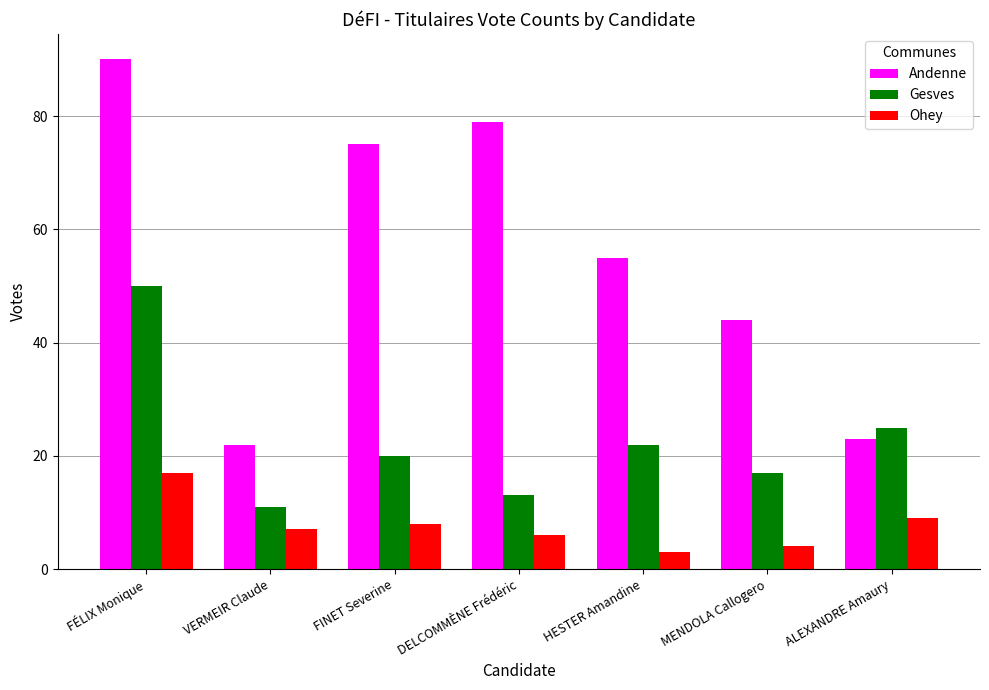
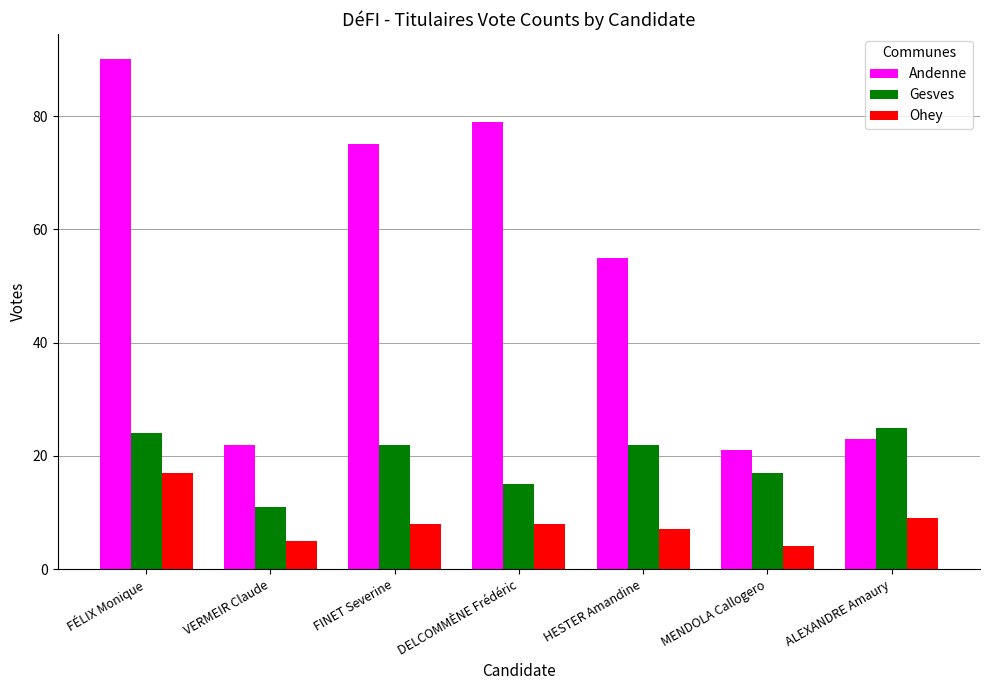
  {
    "Andenne": {
      "FÉLIX Monique": 90,
      "VERMEIR Claude": 22,
      "FINET Severine": 75,
      "DELCOMMÈNE Frédéric": 79,
      "HESTER Amandine": 55,
-     "MENDOLA Callogero": 44,
+     "MENDOLA Callogero": 21,
      "ALEXANDRE Amaury": 23
    },
    "Gesves": {
-     "FÉLIX Monique": 50,
+     "FÉLIX Monique": 24,
      "VERMEIR Claude": 11,
-     "FINET Severine": 20,
-     "DELCOMMÈNE Frédéric": 13,
+     "FINET Severine": 22,
+     "DELCOMMÈNE Frédéric": 15,
      "HESTER Amandine": 22,
      "MENDOLA Callogero": 17,
      "ALEXANDRE Amaury": 25
    },
    "Ohey": {
      "FÉLIX Monique": 17,
-     "VERMEIR Claude": 7,
+     "VERMEIR Claude": 5,
      "FINET Severine": 8,
-     "DELCOMMÈNE Frédéric": 6,
-     "HESTER Amandine": 3,
+     "DELCOMMÈNE Frédéric": 8,
+     "HESTER Amandine": 7,
      "MENDOLA Callogero": 4,
      "ALEXANDRE Amaury": 9
    }
  }
